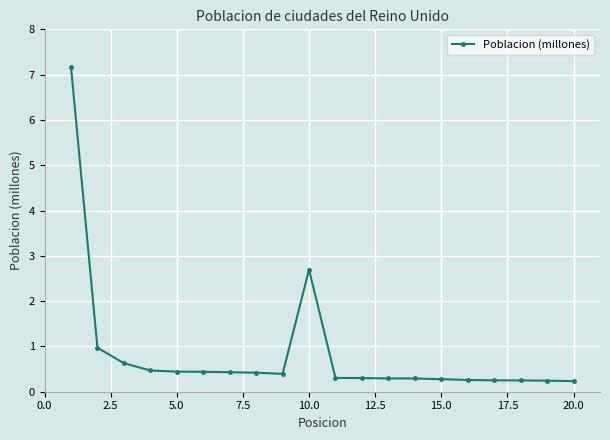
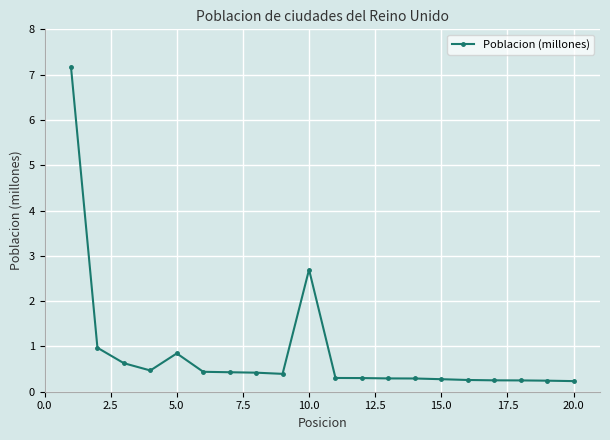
  {
-   "5.0": 0.4,
+   "5.0": 0.8,
    "10.0": 2.7,
    "15.0": 0.3,
    "20.0": 0.2
  }
